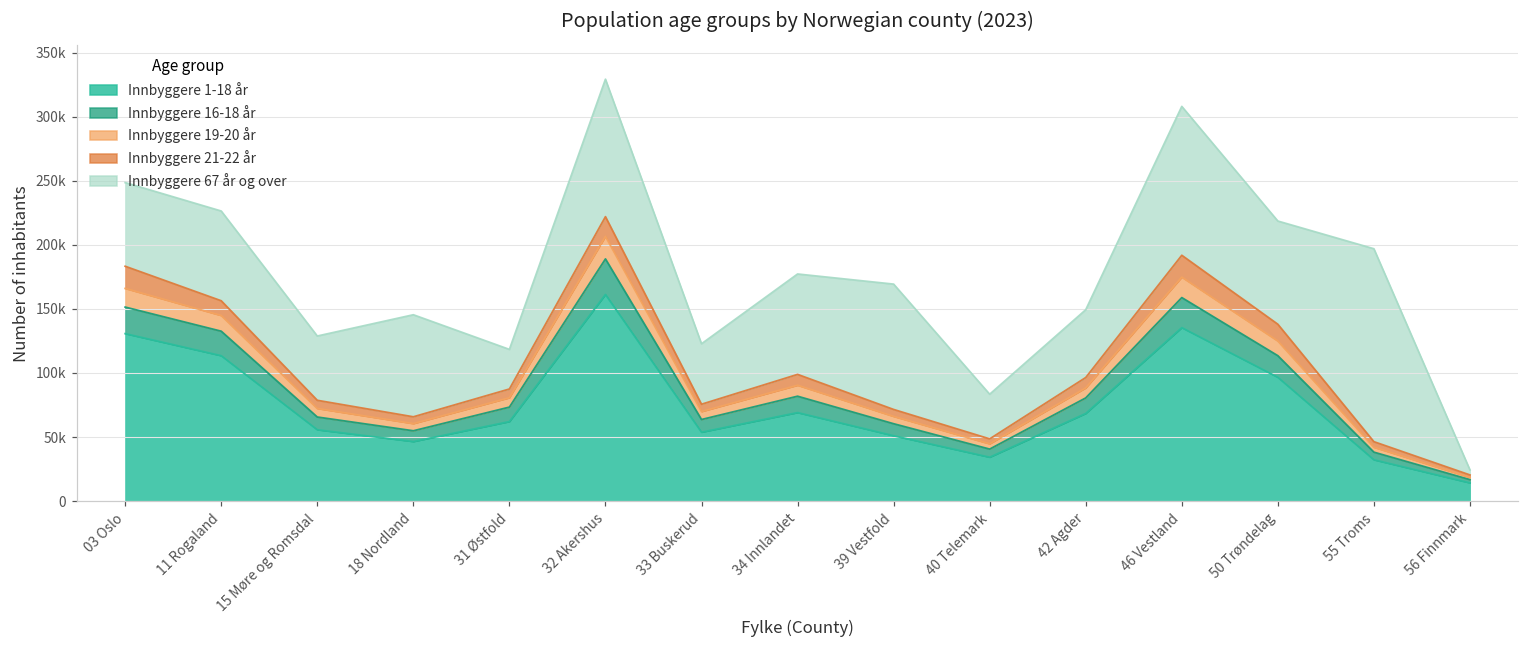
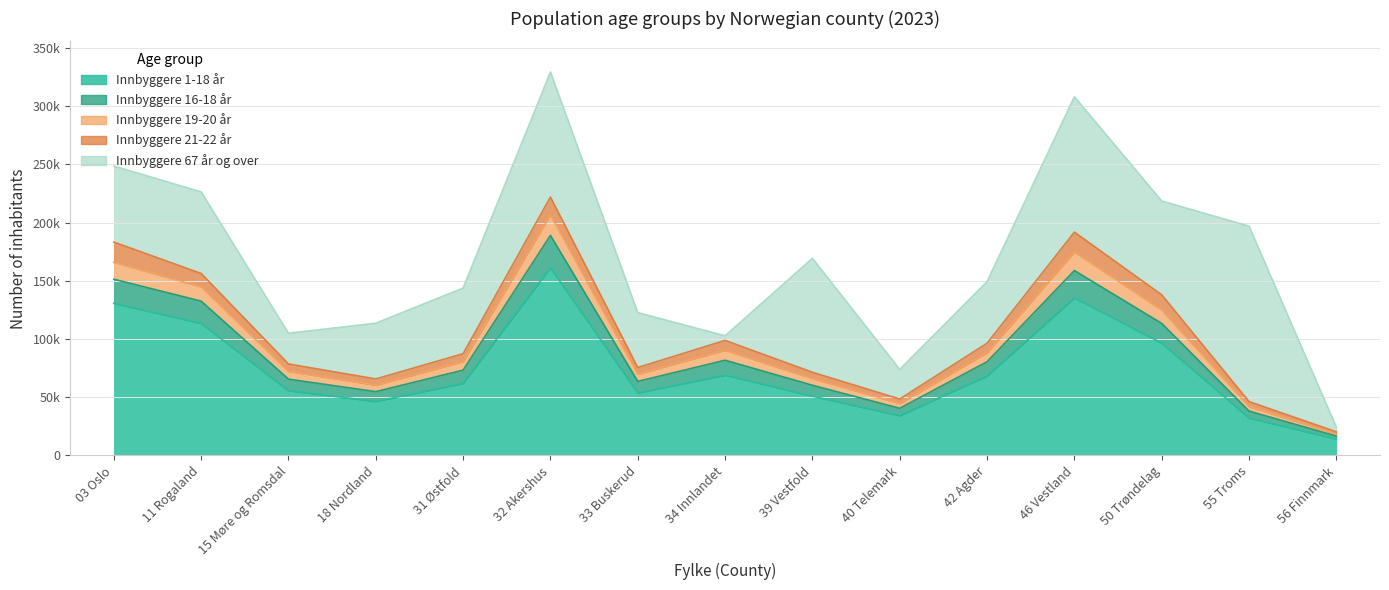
  {
    "Innbyggere 67 år og over": {
      "03 Oslo": 65000,
      "11 Rogaland": 70000,
-     "15 Møre og Romsdal": 50000,
-     "18 Nordland": 80000,
-     "31 Østfold": 31000,
+     "15 Møre og Romsdal": 26000,
+     "18 Nordland": 48000,
+     "31 Østfold": 56000,
      "32 Akershus": 107000,
      "33 Buskerud": 47000,
-     "34 Innlandet": 78000,
+     "34 Innlandet": 4000,
      "39 Vestfold": 98000,
-     "40 Telemark": 35000,
+     "40 Telemark": 25000,
      "42 Agder": 53000,
      "46 Vestland": 116000,
      "50 Trøndelag": 81000,
      "55 Troms": 151000,
      "56 Finnmark": 4000
    }
  }
